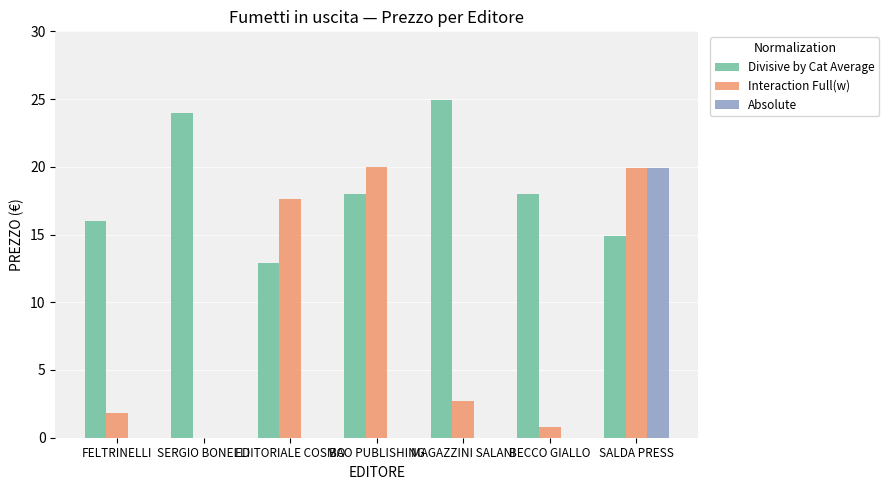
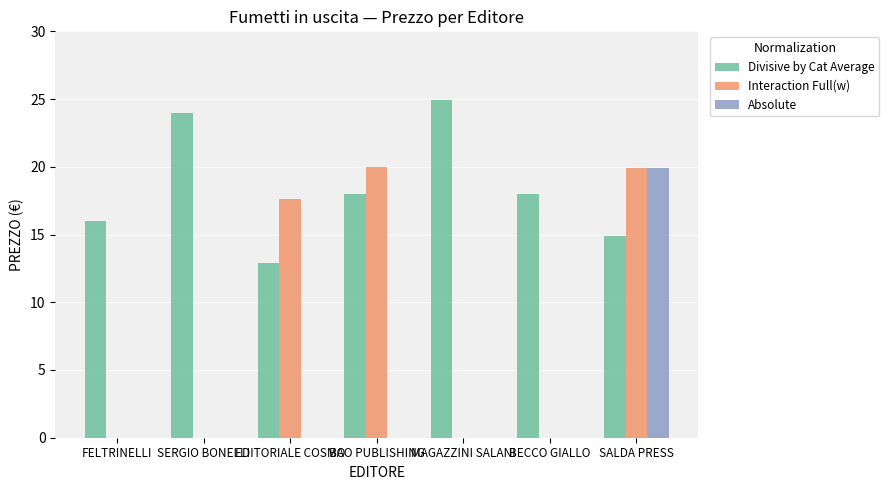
  {
    "Interaction Full(w)": {
-     "FELTRINELLI": 1.8,
+     "FELTRINELLI": 0.0,
      "EDITORIALE COSMO": 17.6,
-     "MAGAZZINI SALANI": 2.7,
-     "BECCO GIALLO": 0.8,
+     "MAGAZZINI SALANI": 0.0,
+     "BECCO GIALLO": 0.0,
      "SALDA PRESS": 19.9
    }
  }
